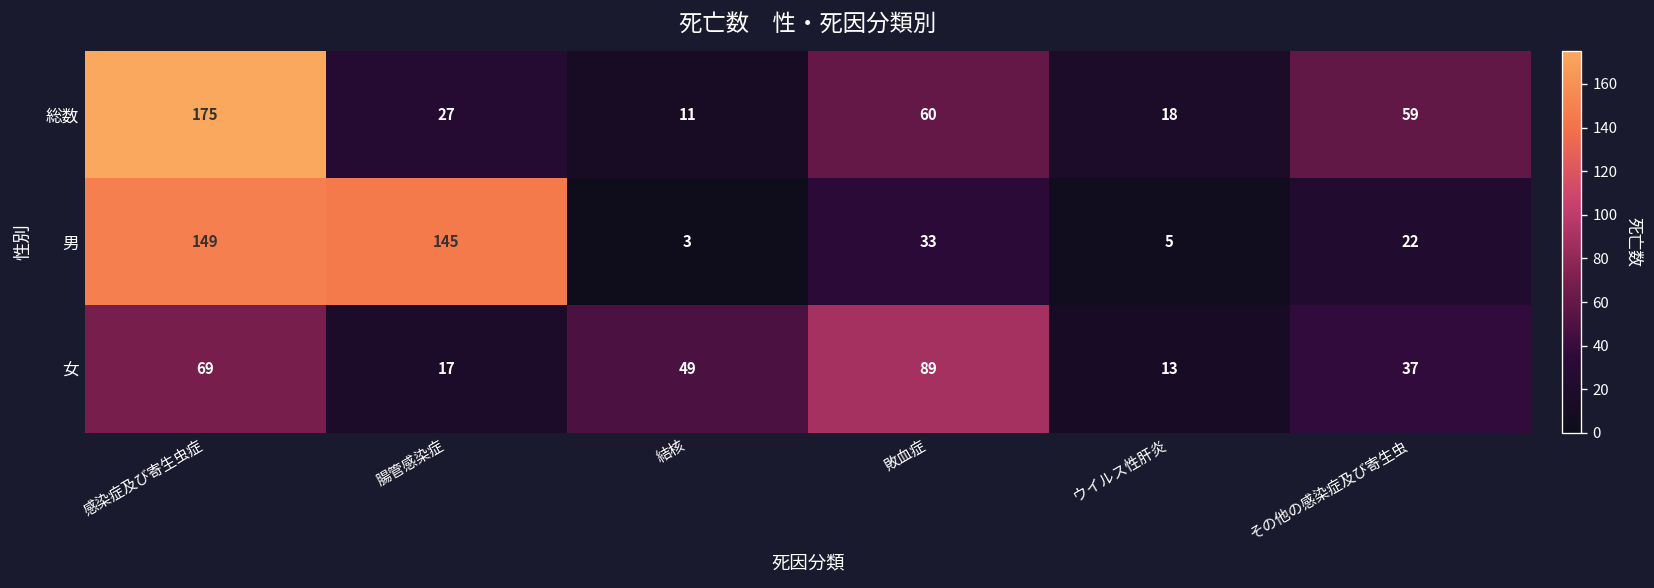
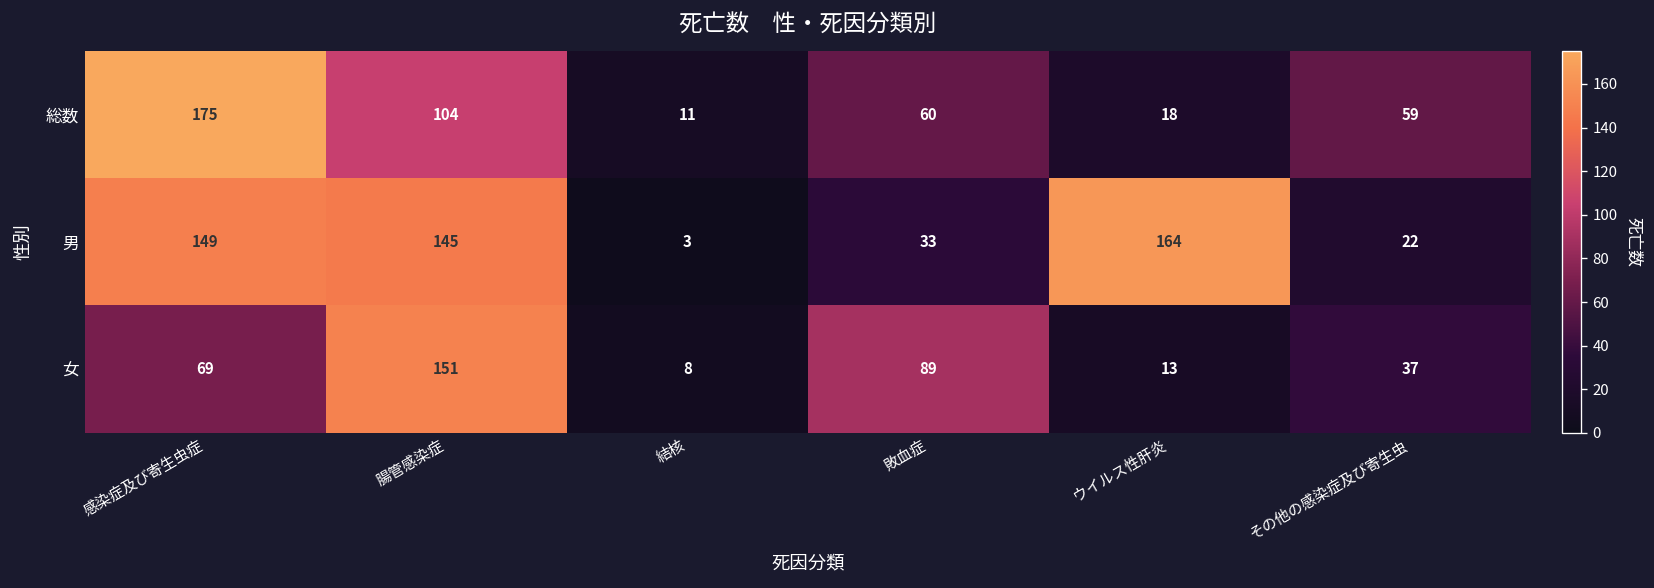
  {
    "総数": {
      "感染症及び寄生虫症": 175,
-     "腸管感染症": 27,
+     "腸管感染症": 104,
      "結核": 11,
      "敗血症": 60,
      "ウイルス性肝炎": 18,
      "その他の感染症及び寄生虫": 59
    },
    "男": {
      "感染症及び寄生虫症": 149,
      "腸管感染症": 145,
      "結核": 3,
      "敗血症": 33,
-     "ウイルス性肝炎": 5,
+     "ウイルス性肝炎": 164,
      "その他の感染症及び寄生虫": 22
    },
    "女": {
      "感染症及び寄生虫症": 69,
-     "腸管感染症": 17,
-     "結核": 49,
+     "腸管感染症": 151,
+     "結核": 8,
      "敗血症": 89,
      "ウイルス性肝炎": 13,
      "その他の感染症及び寄生虫": 37
    }
  }
